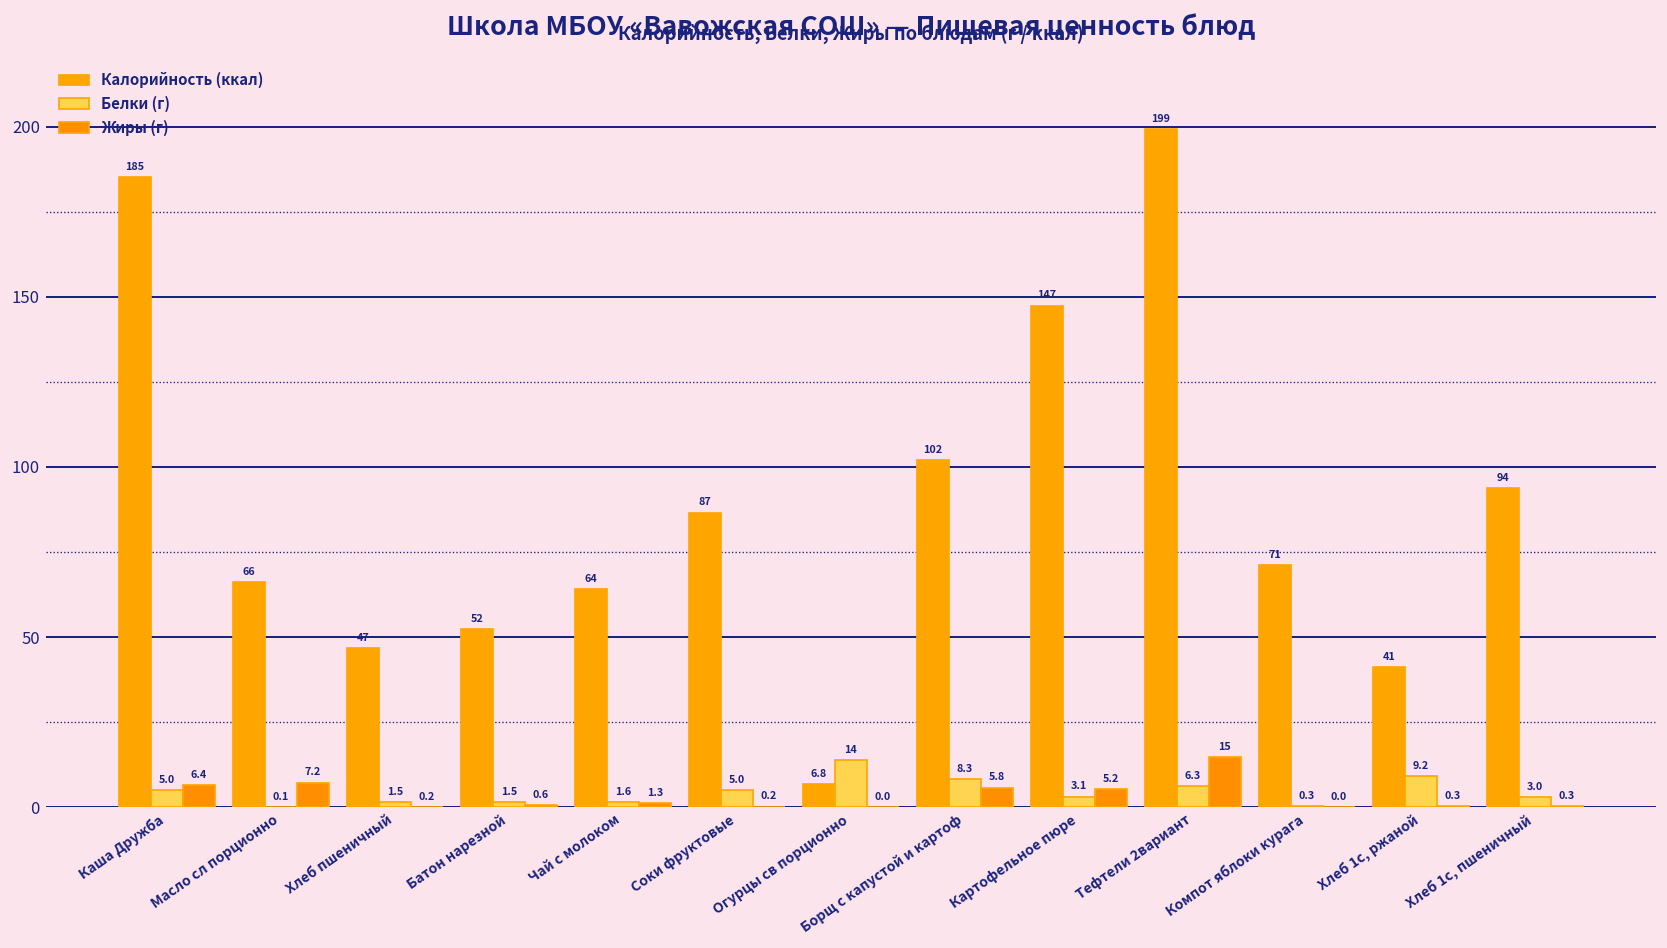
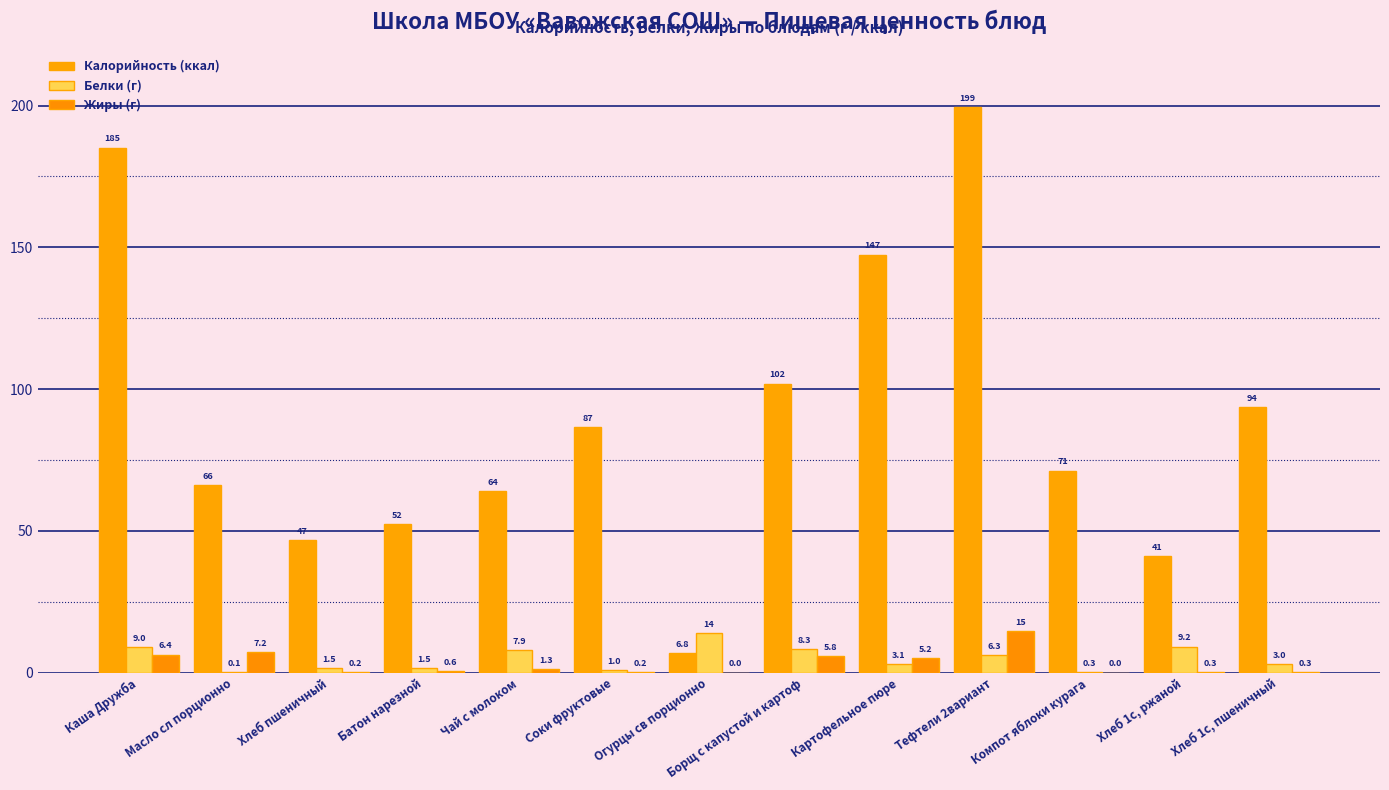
  {
    "Белки (г)": {
-     "Каша Дружба": 5.0,
+     "Каша Дружба": 9.0,
      "Масло сл порционно": 0.1,
      "Хлеб пшеничный": 1.5,
      "Батон нарезной": 1.5,
-     "Чай с молоком": 1.6,
-     "Соки фруктовые": 5.0,
+     "Чай с молоком": 7.9,
+     "Соки фруктовые": 1.0,
      "Огурцы св порционно": 14,
      "Борщ с капустой и картоф": 8.3,
      "Картофельное пюре": 3.1,
      "Тефтели 2вариант": 6.3,
      "Компот яблоки курага": 0.3,
      "Хлеб 1с, ржаной": 9.2,
      "Хлеб 1с, пшеничный": 3.0
    }
  }
